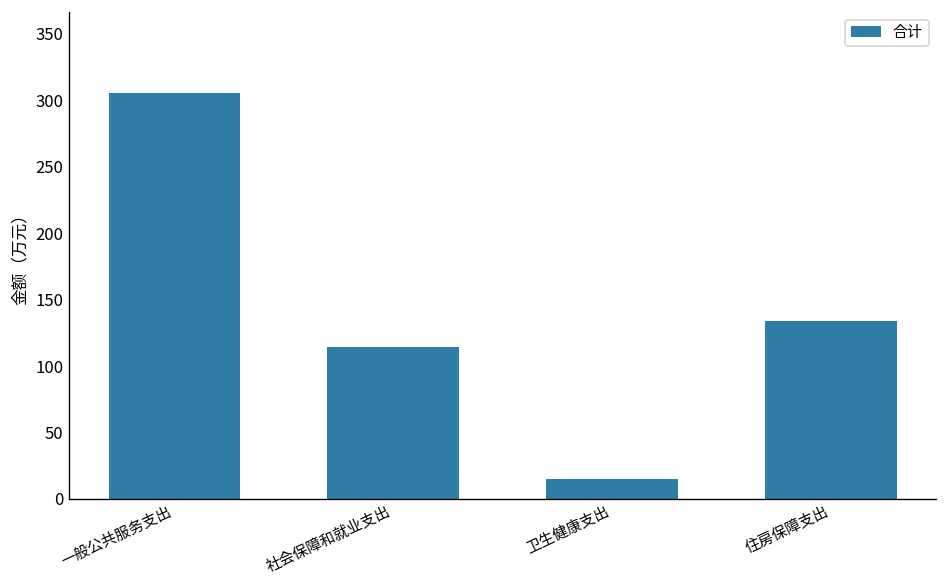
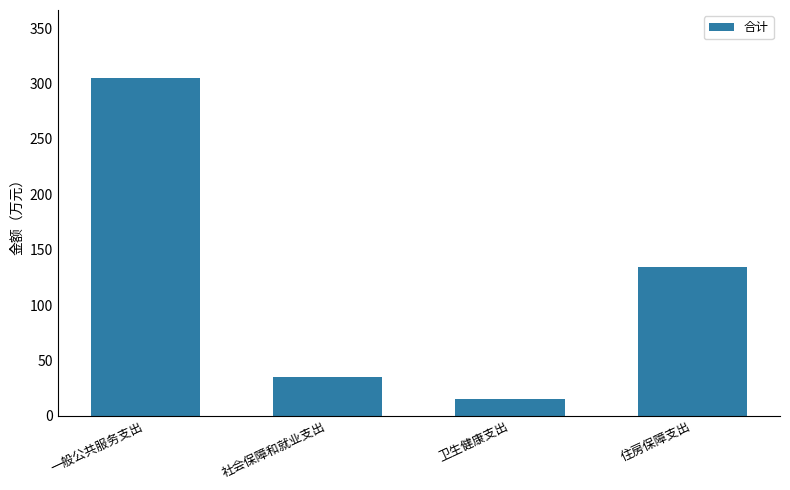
  {
    "一般公共服务支出": 305,
-   "社会保障和就业支出": 114,
+   "社会保障和就业支出": 35,
    "卫生健康支出": 15,
    "住房保障支出": 134
  }
